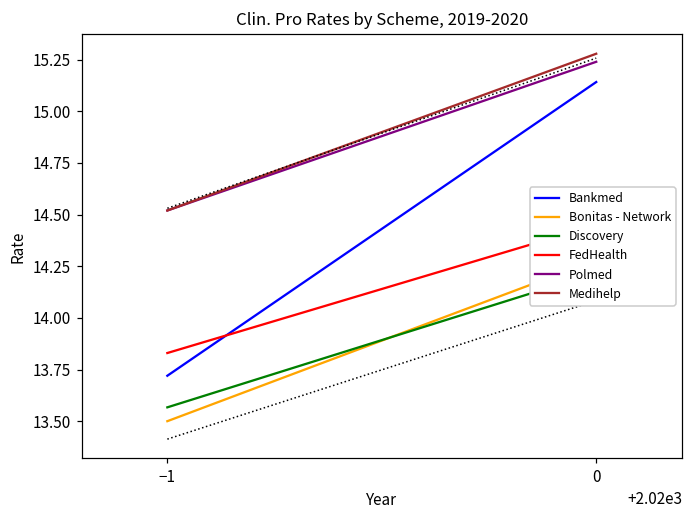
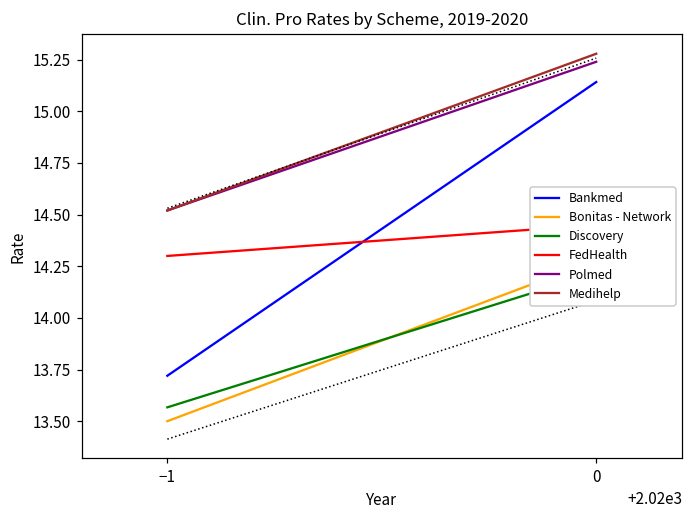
  {
    "Bankmed": {
      "−1": 13.72,
      "0": 15.14
    },
    "Bonitas - Network": {
      "−1": 13.50
    },
    "Discovery": {
      "−1": 13.57
    },
    "FedHealth": {
-     "−1": 13.83
+     "−1": 14.30
    },
    "Polmed": {
      "0": 15.24
    },
    "Medihelp": {
      "0": 15.28
    }
  }
